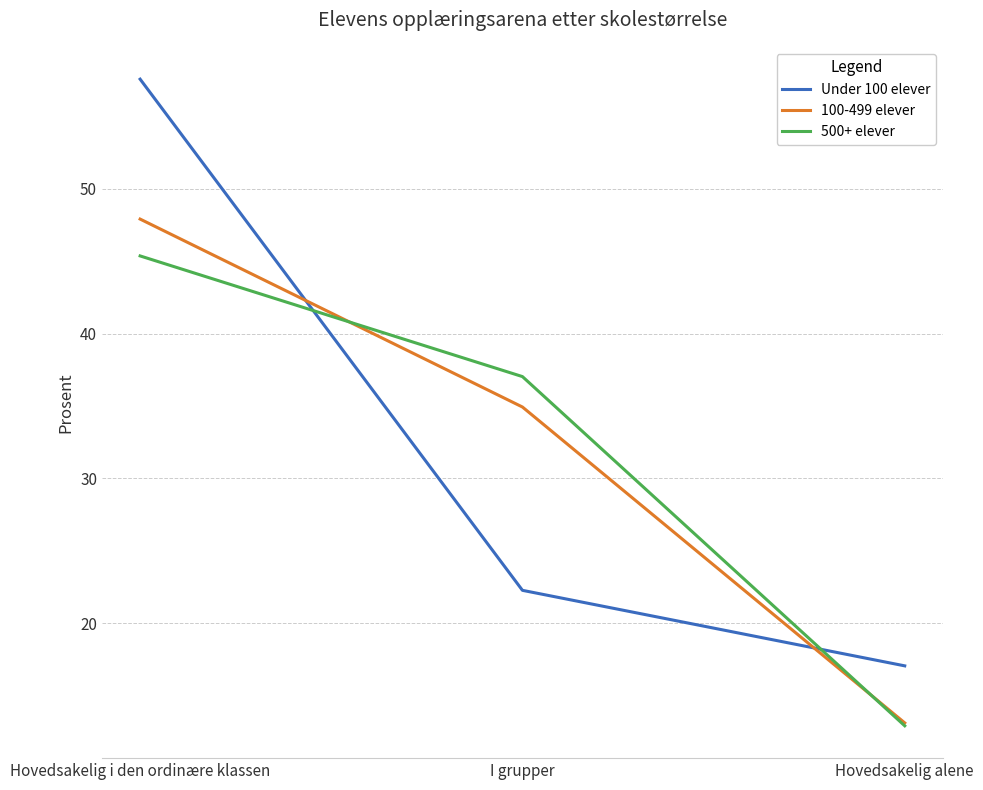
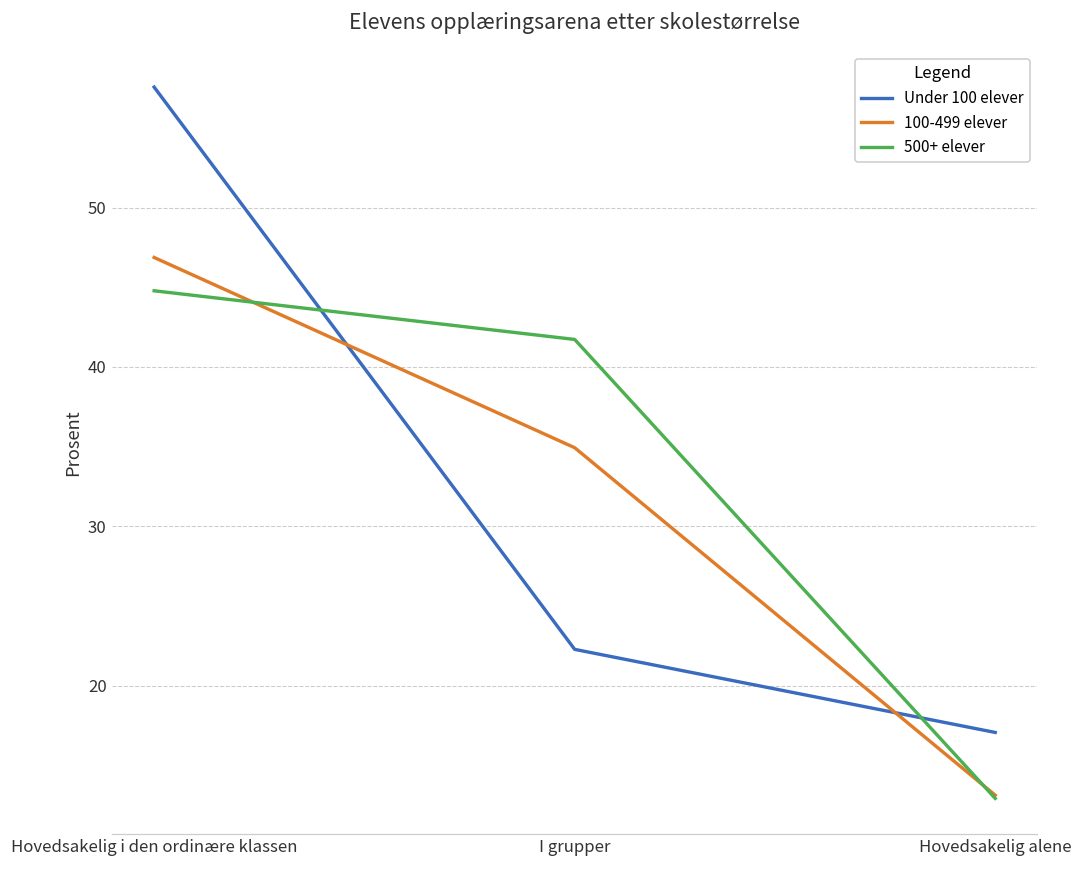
  {
    "Under 100 elever": {
      "Hovedsakelig i den ordinære klassen": 57.6,
      "I grupper": 22.3,
      "Hovedsakelig alene": 17.1
    },
    "100-499 elever": {
-     "Hovedsakelig i den ordinære klassen": 47.9,
+     "Hovedsakelig i den ordinære klassen": 46.9,
      "I grupper": 34.9,
      "Hovedsakelig alene": 13.1
    },
    "500+ elever": {
-     "Hovedsakelig i den ordinære klassen": 45.4,
-     "I grupper": 37.0,
+     "Hovedsakelig i den ordinære klassen": 44.8,
+     "I grupper": 41.7,
      "Hovedsakelig alene": 12.9
    }
  }
